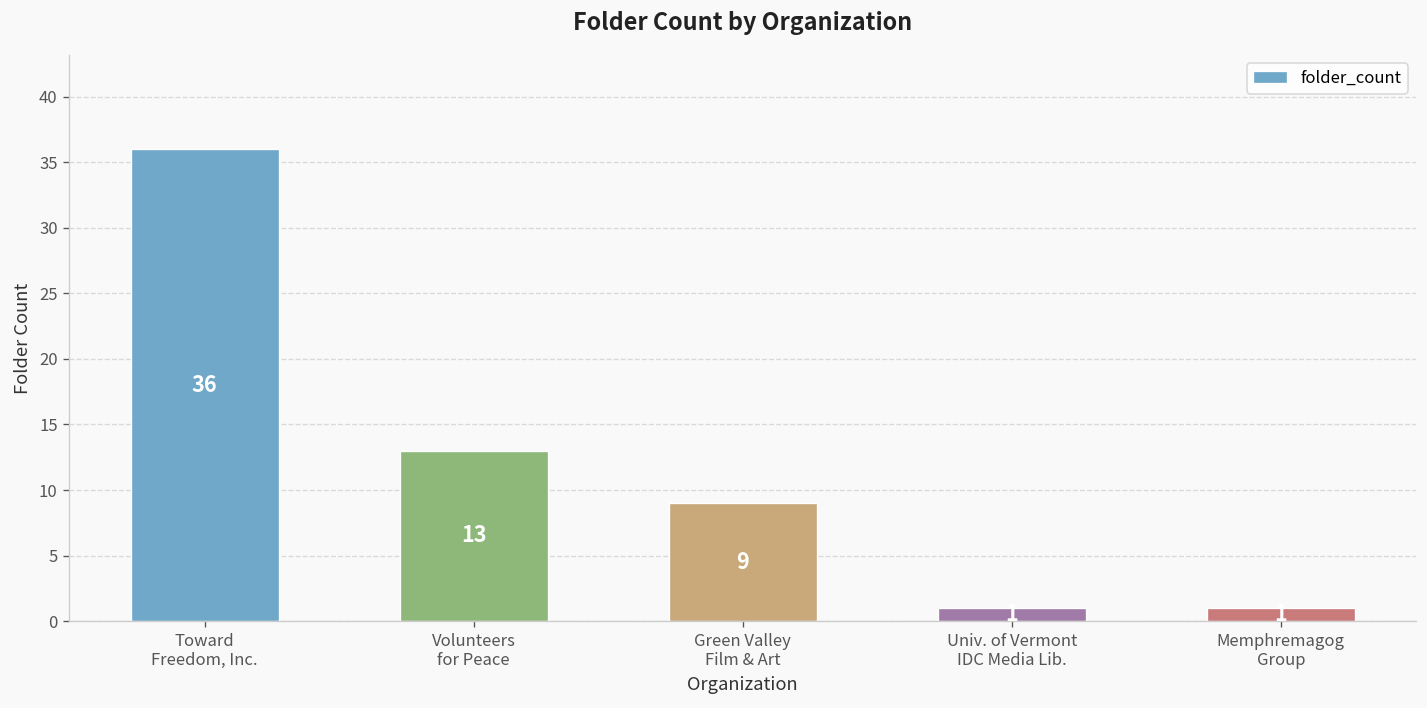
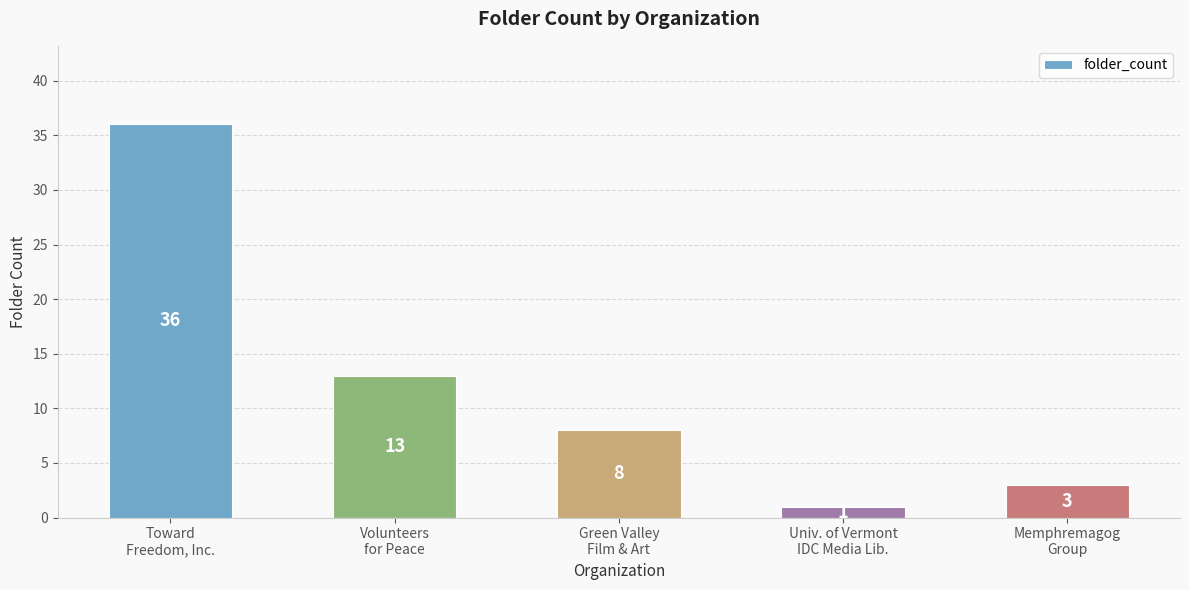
  {
    "Toward Freedom, Inc.": 36,
    "Volunteers for Peace": 13,
-   "Green Valley Film & Art": 9,
-   "Memphremagog Group": 1
+   "Green Valley Film & Art": 8,
+   "Memphremagog Group": 3
  }
